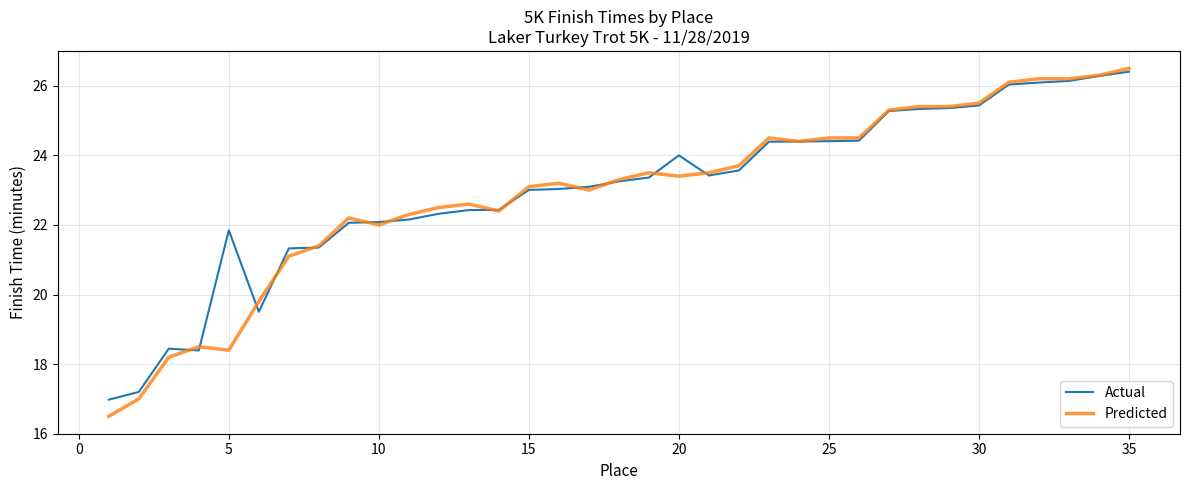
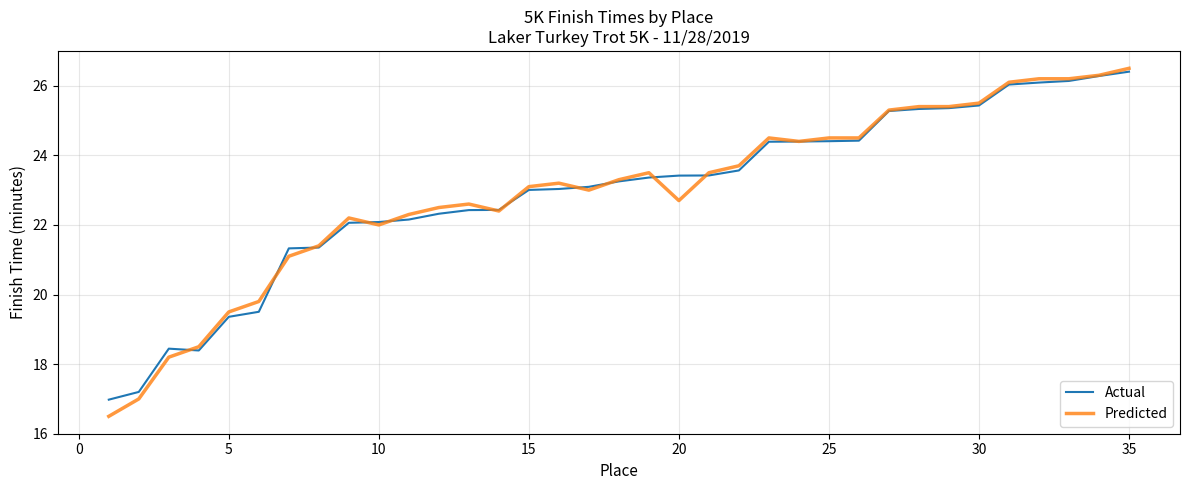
  {
    "Actual": {
-     "5": 21.8,
+     "5": 19.4,
      "10": 22.1,
      "15": 23.0,
-     "20": 24.0,
+     "20": 23.4,
      "25": 24.4,
      "35": 26.4
    },
    "Predicted": {
-     "5": 18.4,
+     "5": 19.5,
      "10": 22.0,
      "15": 23.1,
-     "20": 23.4,
+     "20": 22.7,
      "25": 24.5,
      "35": 26.5
    }
  }
